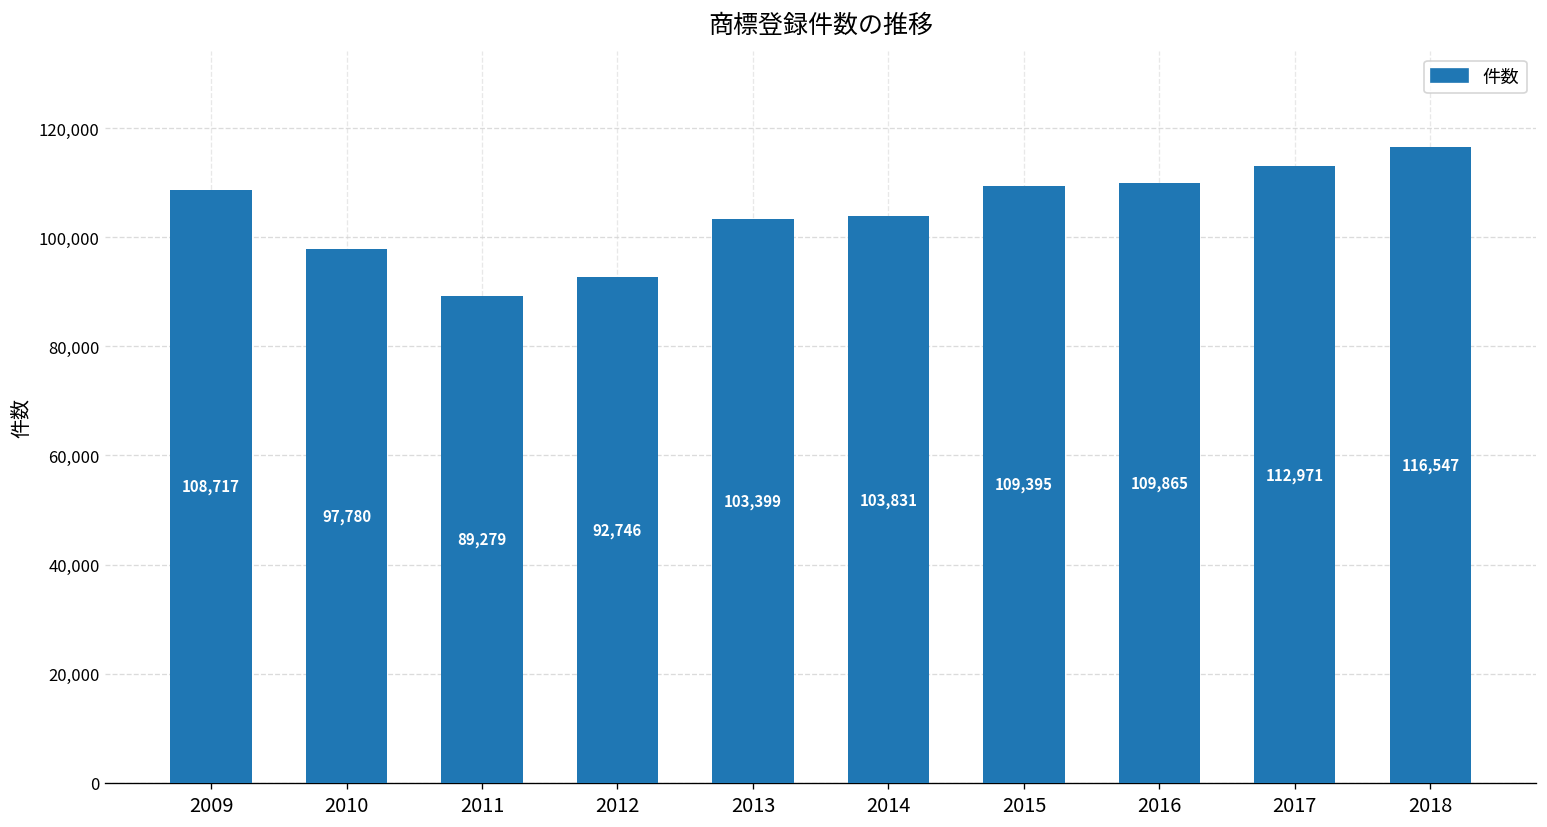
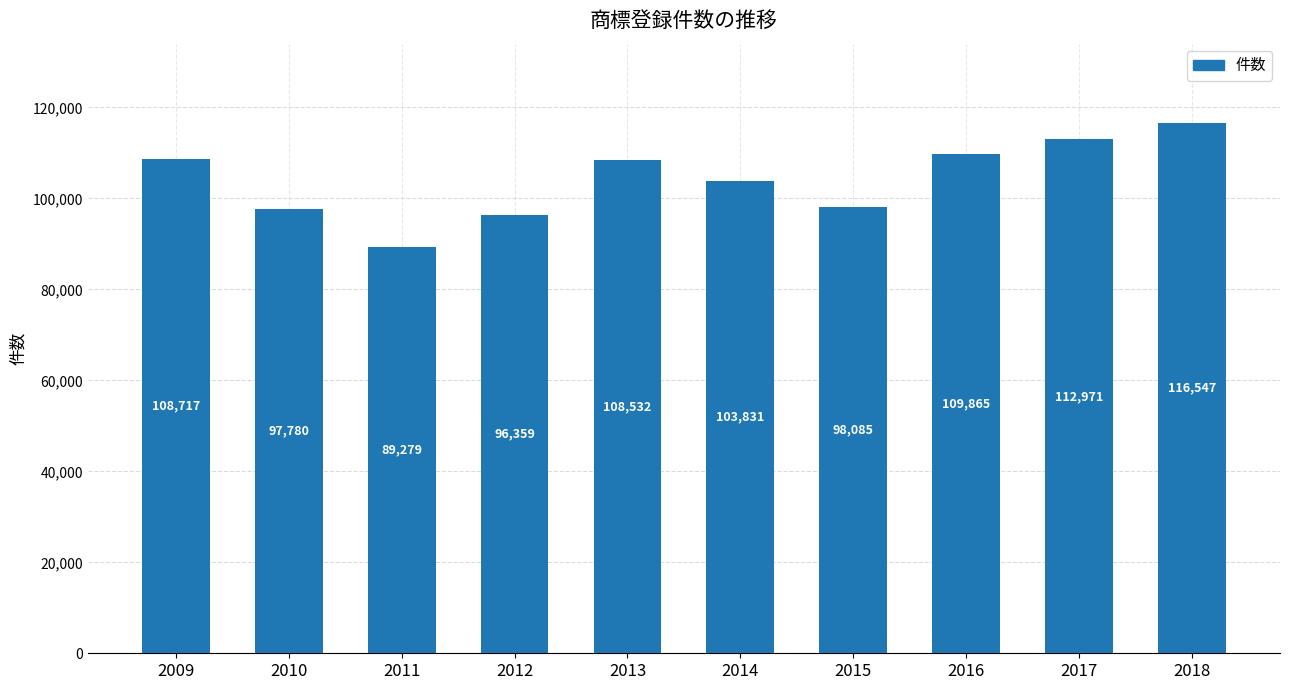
  {
    "2009": "108,717",
    "2010": "97,780",
    "2011": "89,279",
-   "2012": "92,746",
-   "2013": "103,399",
+   "2012": "96,359",
+   "2013": "108,532",
    "2014": "103,831",
-   "2015": "109,395",
+   "2015": "98,085",
    "2016": "109,865",
    "2017": "112,971",
    "2018": "116,547"
  }
